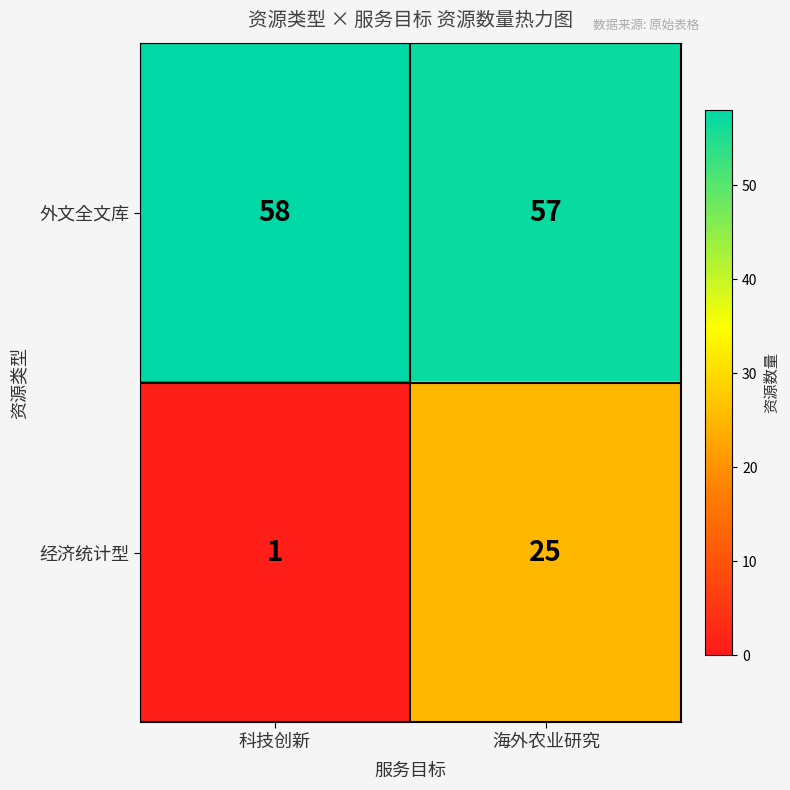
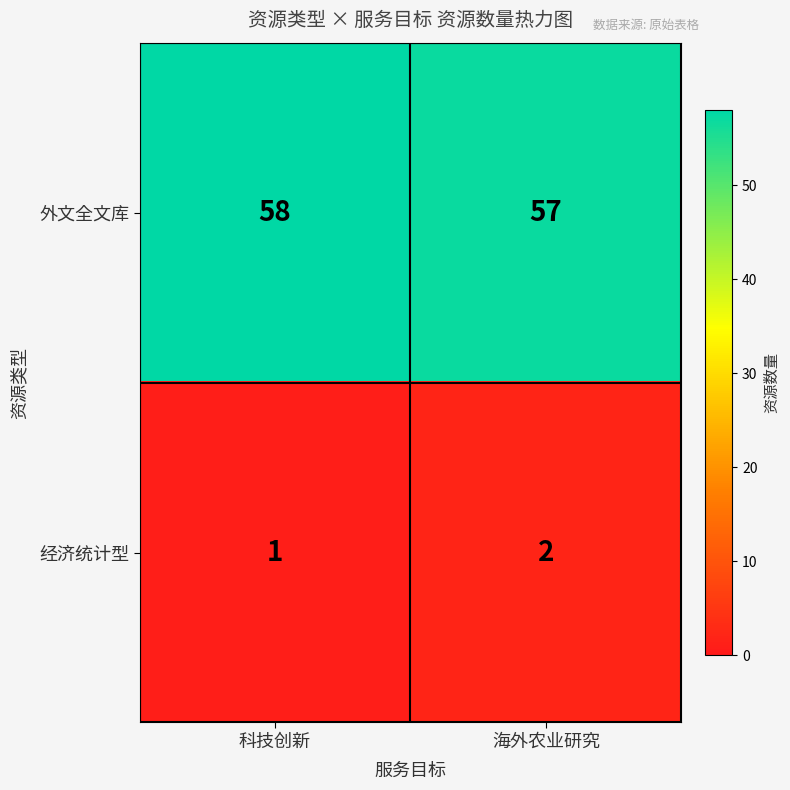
  {
    "外文全文库": {
      "科技创新": 58,
      "海外农业研究": 57
    },
    "经济统计型": {
      "科技创新": 1,
-     "海外农业研究": 25
+     "海外农业研究": 2
    }
  }
